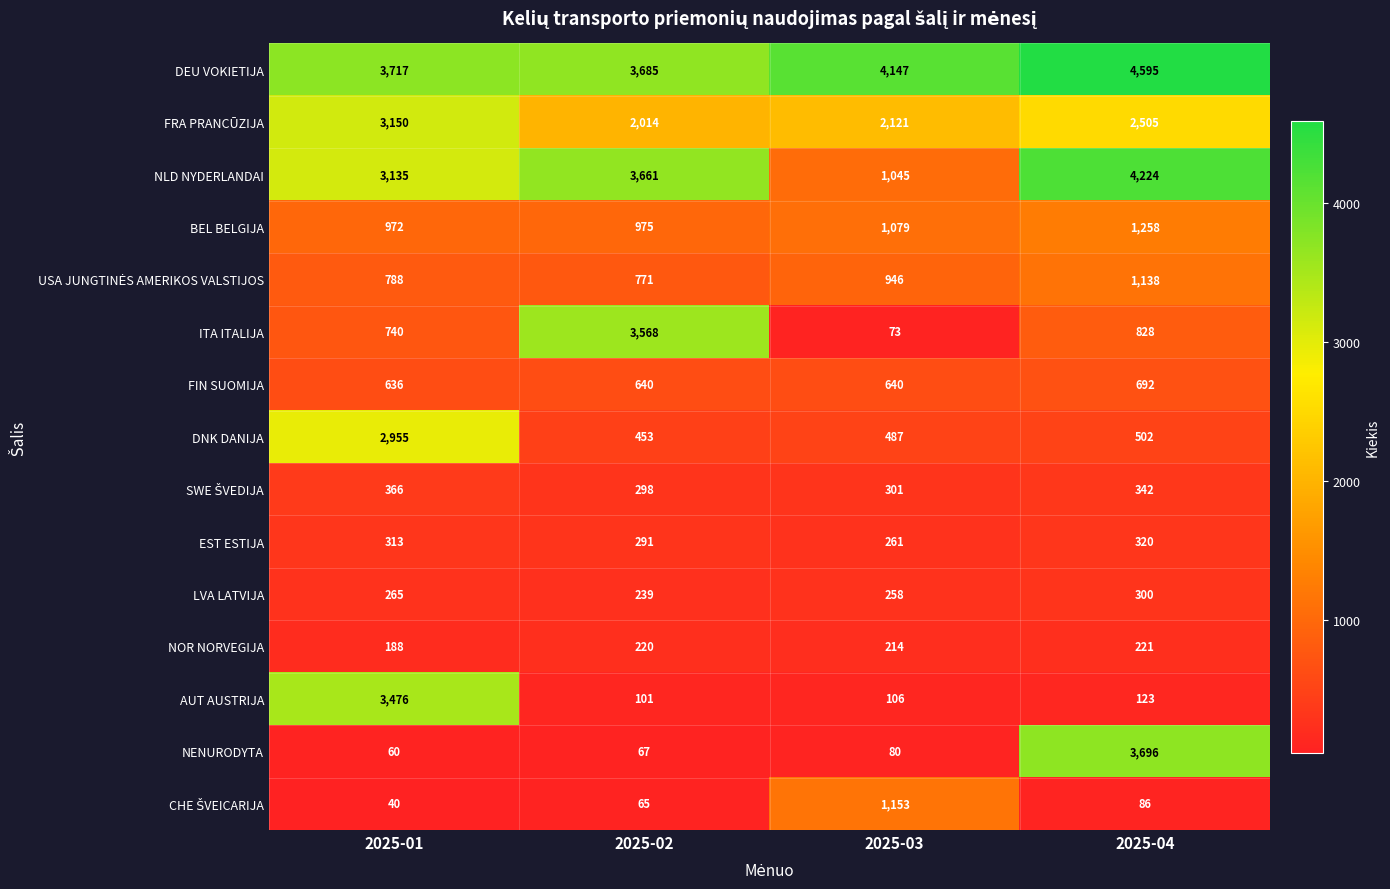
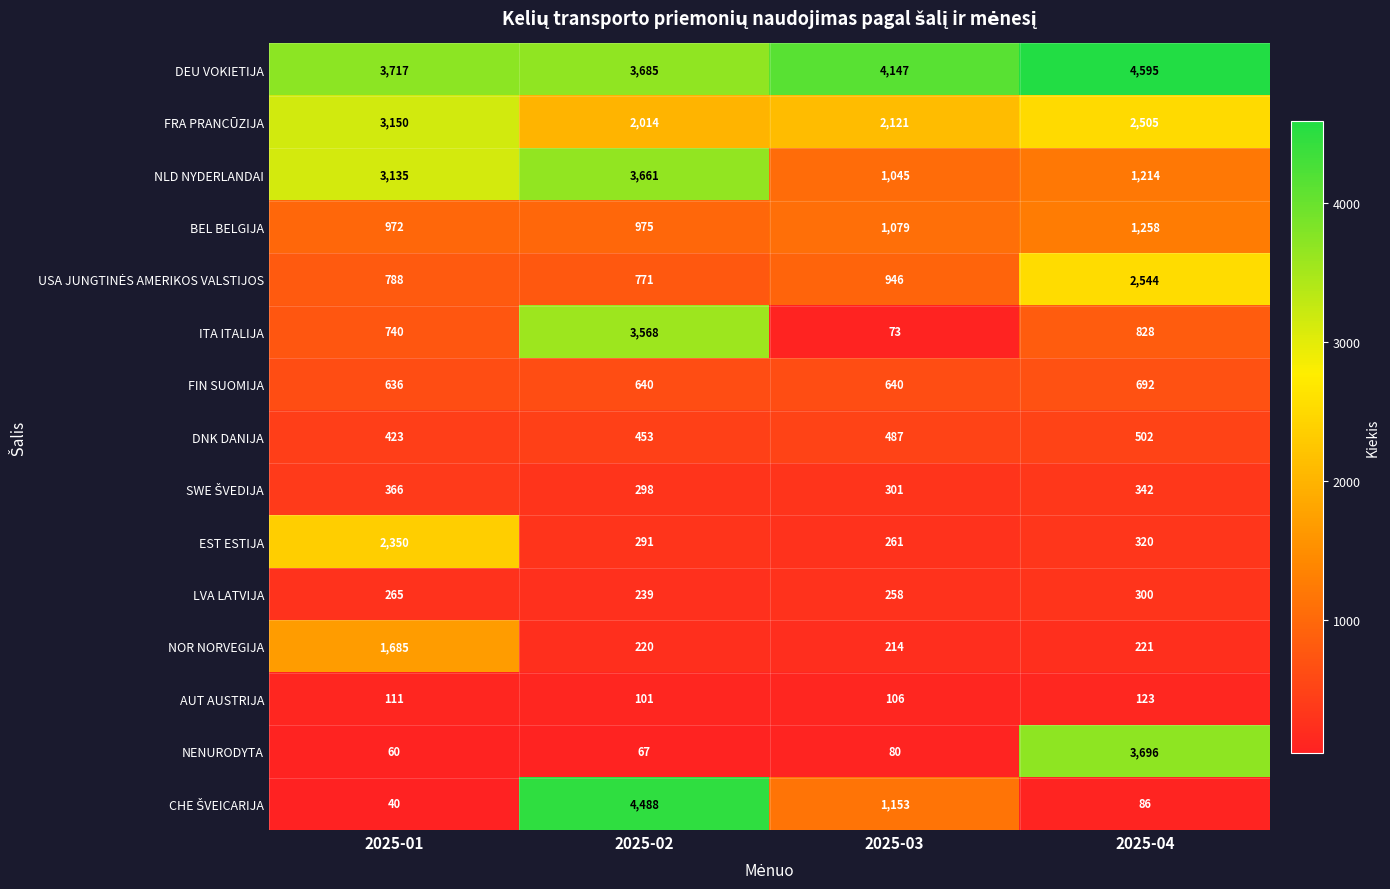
  {
    "DEU VOKIETIJA": {
      "2025-01": "3,717",
      "2025-02": "3,685",
      "2025-03": "4,147",
      "2025-04": "4,595"
    },
    "FRA PRANCŪZIJA": {
      "2025-01": "3,150",
      "2025-02": "2,014",
      "2025-03": "2,121",
      "2025-04": "2,505"
    },
    "NLD NYDERLANDAI": {
      "2025-01": "3,135",
      "2025-02": "3,661",
      "2025-03": "1,045",
-     "2025-04": "4,224"
+     "2025-04": "1,214"
    },
    "BEL BELGIJA": {
      "2025-01": "972",
      "2025-02": "975",
      "2025-03": "1,079",
      "2025-04": "1,258"
    },
    "USA JUNGTINĖS AMERIKOS VALSTIJOS": {
      "2025-01": "788",
      "2025-02": "771",
      "2025-03": "946",
-     "2025-04": "1,138"
+     "2025-04": "2,544"
    },
    "ITA ITALIJA": {
      "2025-01": "740",
      "2025-02": "3,568",
      "2025-03": "73",
      "2025-04": "828"
    },
    "FIN SUOMIJA": {
      "2025-01": "636",
      "2025-02": "640",
      "2025-03": "640",
      "2025-04": "692"
    },
    "DNK DANIJA": {
-     "2025-01": "2,955",
+     "2025-01": "423",
      "2025-02": "453",
      "2025-03": "487",
      "2025-04": "502"
    },
    "SWE ŠVEDIJA": {
      "2025-01": "366",
      "2025-02": "298",
      "2025-03": "301",
      "2025-04": "342"
    },
    "EST ESTIJA": {
-     "2025-01": "313",
+     "2025-01": "2,350",
      "2025-02": "291",
      "2025-03": "261",
      "2025-04": "320"
    },
    "LVA LATVIJA": {
      "2025-01": "265",
      "2025-02": "239",
      "2025-03": "258",
      "2025-04": "300"
    },
    "NOR NORVEGIJA": {
-     "2025-01": "188",
+     "2025-01": "1,685",
      "2025-02": "220",
      "2025-03": "214",
      "2025-04": "221"
    },
    "AUT AUSTRIJA": {
-     "2025-01": "3,476",
+     "2025-01": "111",
      "2025-02": "101",
      "2025-03": "106",
      "2025-04": "123"
    },
    "NENURODYTA": {
      "2025-01": "60",
      "2025-02": "67",
      "2025-03": "80",
      "2025-04": "3,696"
    },
    "CHE ŠVEICARIJA": {
      "2025-01": "40",
-     "2025-02": "65",
+     "2025-02": "4,488",
      "2025-03": "1,153",
      "2025-04": "86"
    }
  }
